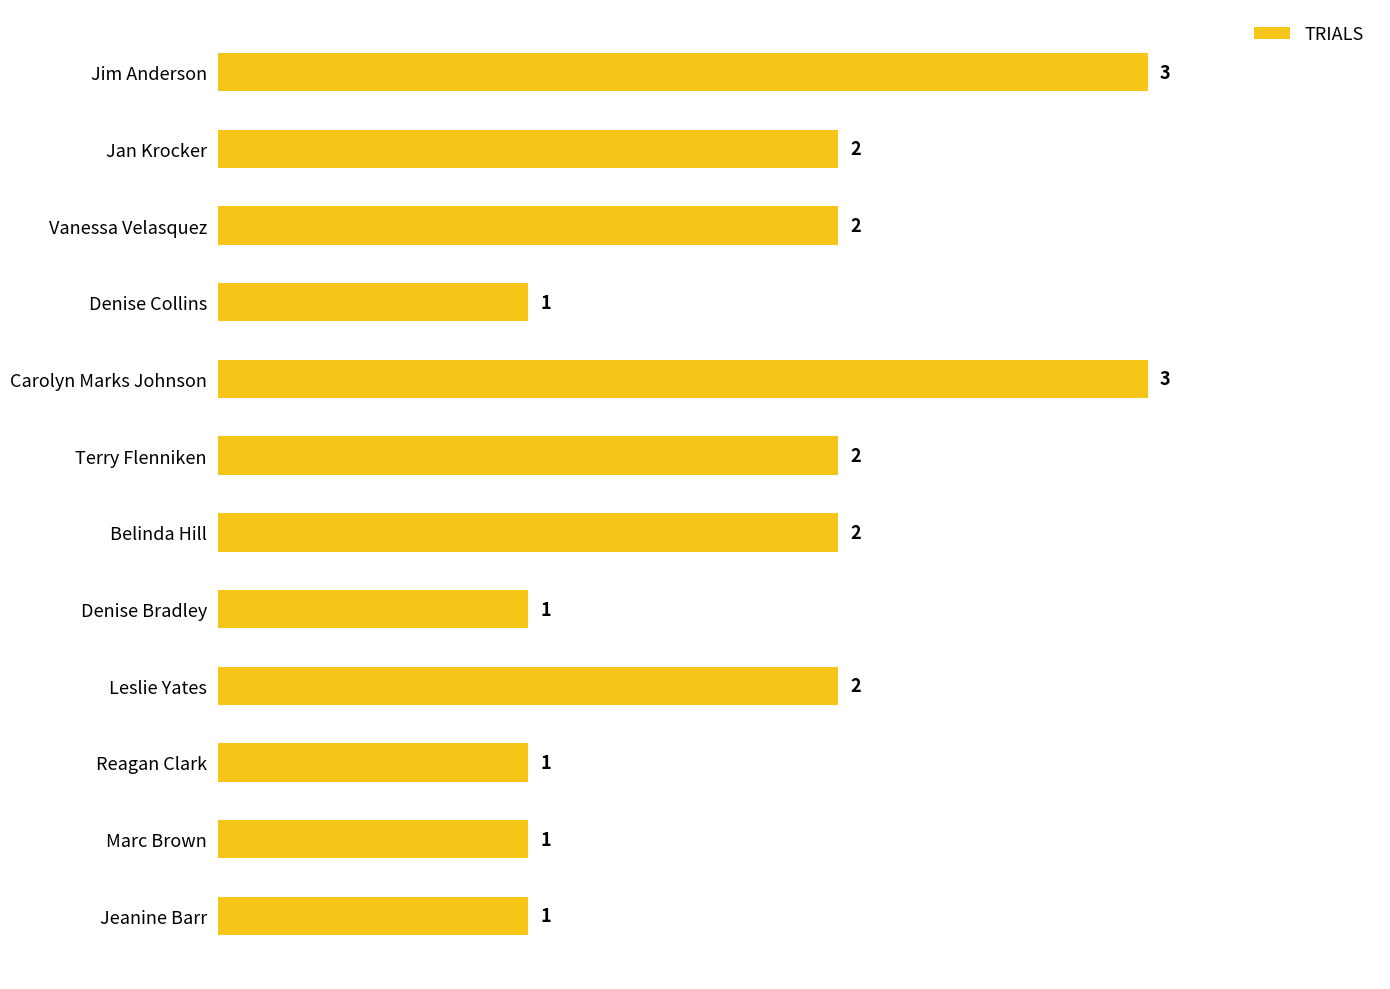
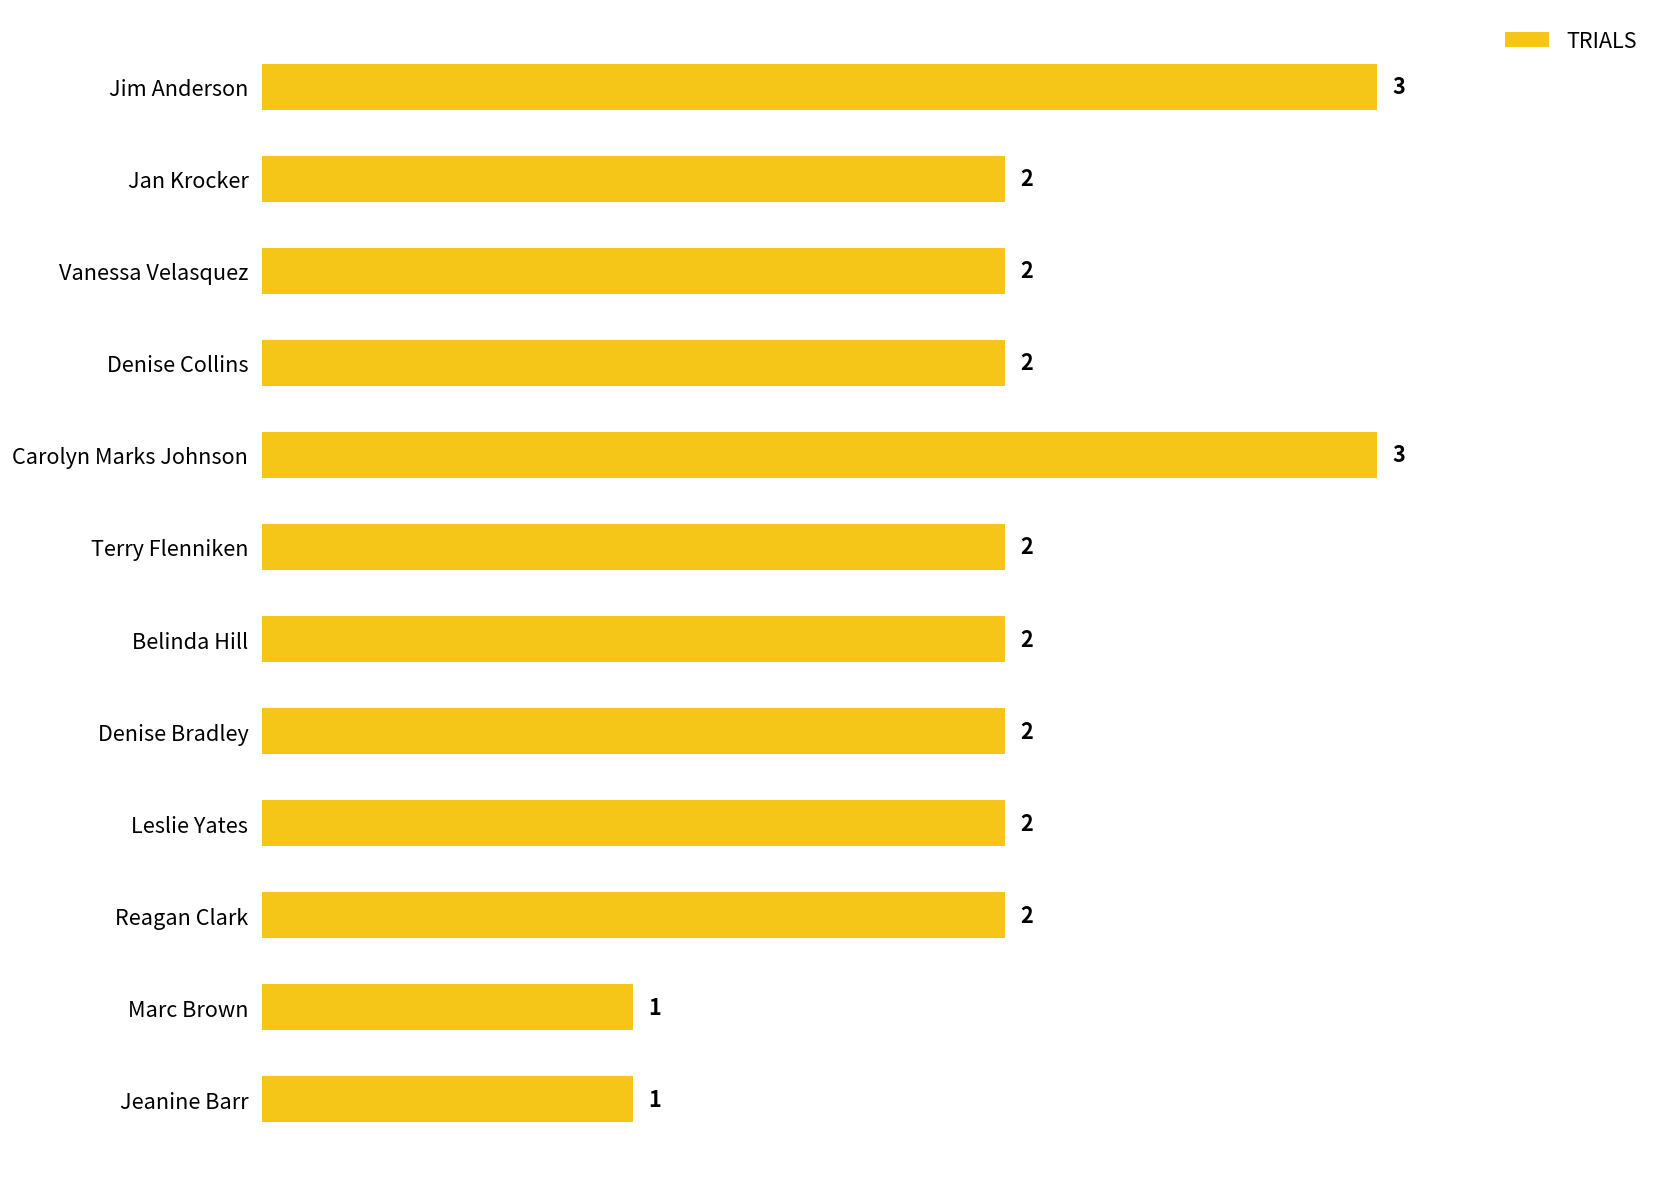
  {
    "Jim Anderson": 3,
    "Jan Krocker": 2,
    "Vanessa Velasquez": 2,
-   "Denise Collins": 1,
+   "Denise Collins": 2,
    "Carolyn Marks Johnson": 3,
    "Terry Flenniken": 2,
    "Belinda Hill": 2,
-   "Denise Bradley": 1,
+   "Denise Bradley": 2,
    "Leslie Yates": 2,
-   "Reagan Clark": 1,
+   "Reagan Clark": 2,
    "Marc Brown": 1,
    "Jeanine Barr": 1
  }
